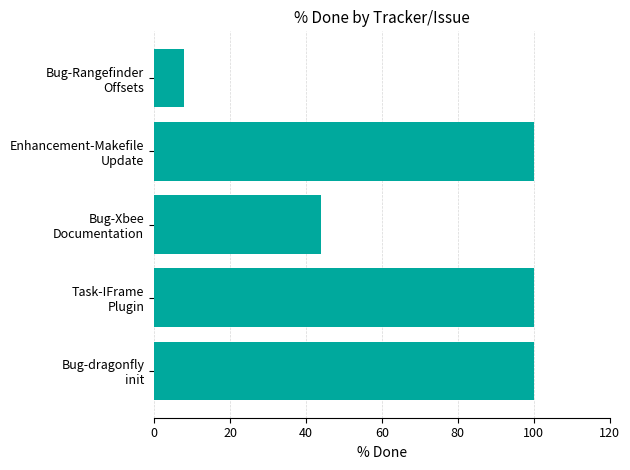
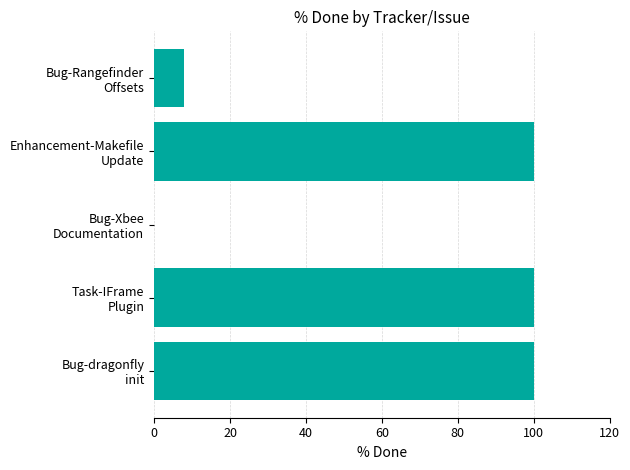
  {
    "Bug-Rangefinder Offsets": 8,
    "Enhancement-Makefile Update": 100,
-   "Bug-Xbee Documentation": 44,
+   "Bug-Xbee Documentation": 0,
    "Task-IFrame Plugin": 100,
    "Bug-dragonfly init": 100
  }
